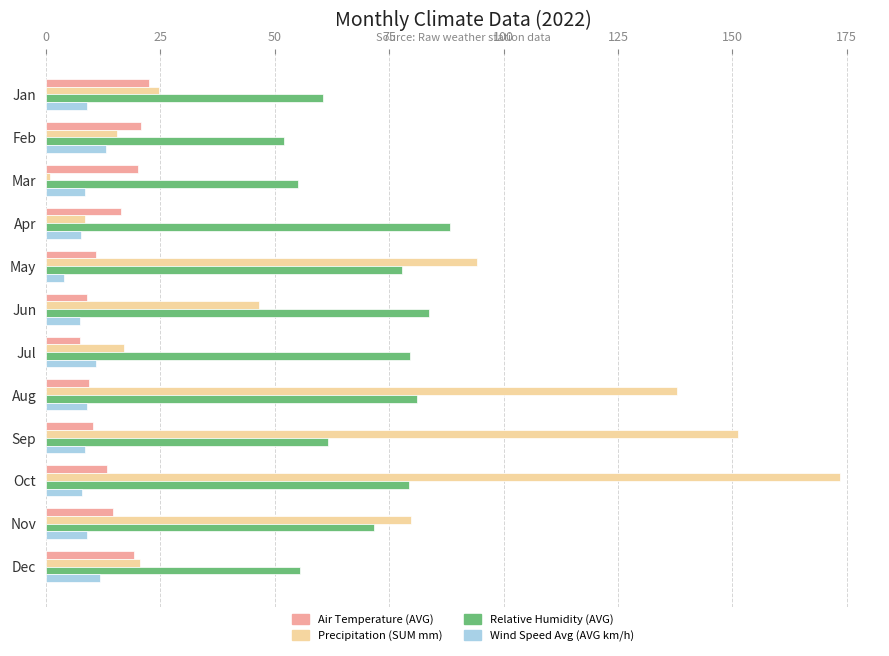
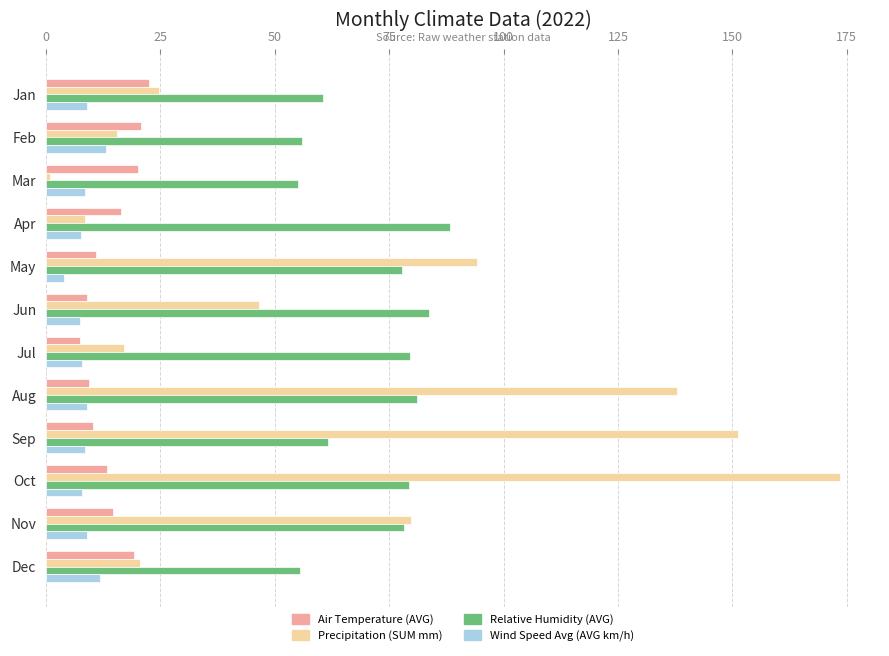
  {
    "Relative Humidity (AVG)": {
      "Jan": 61,
-     "Feb": 52,
+     "Feb": 56,
      "Mar": 55,
      "Apr": 88,
      "May": 78,
      "Jun": 84,
      "Jul": 80,
      "Aug": 81,
      "Sep": 62,
      "Oct": 79,
-     "Nov": 72,
+     "Nov": 78,
      "Dec": 55
    },
    "Wind Speed Avg (AVG km/h)": {
      "Jan": 9,
      "Feb": 13,
      "Mar": 9,
      "Apr": 8,
      "May": 4,
      "Jun": 7,
-     "Jul": 11,
+     "Jul": 8,
      "Aug": 9,
      "Sep": 9,
      "Oct": 8,
      "Nov": 9,
      "Dec": 12
    }
  }
